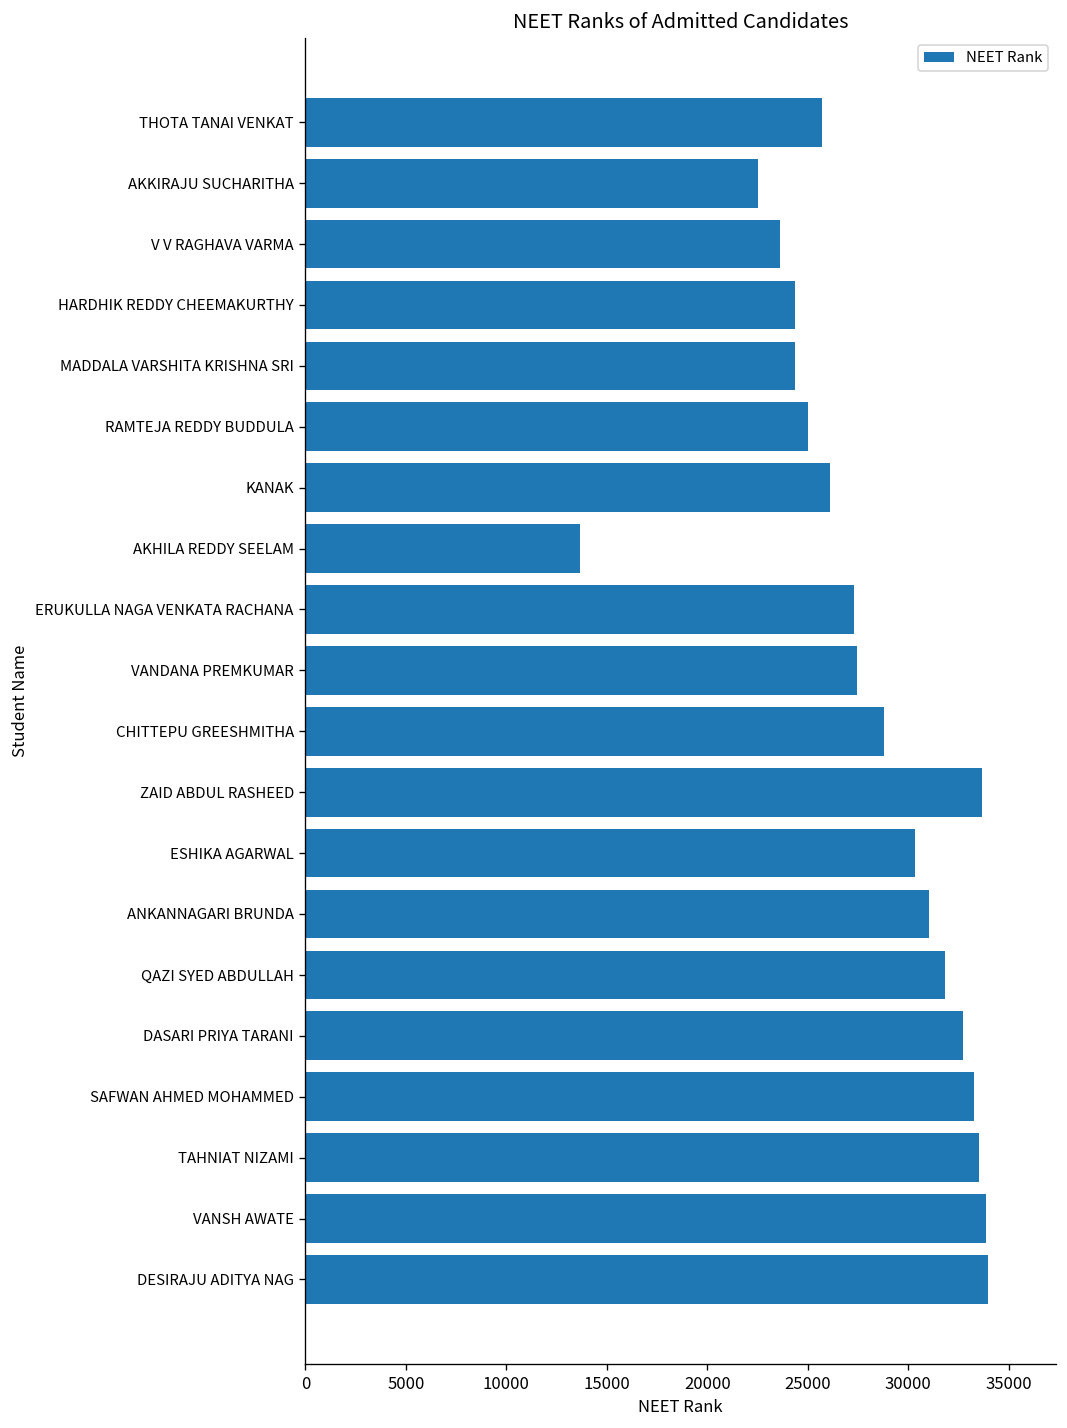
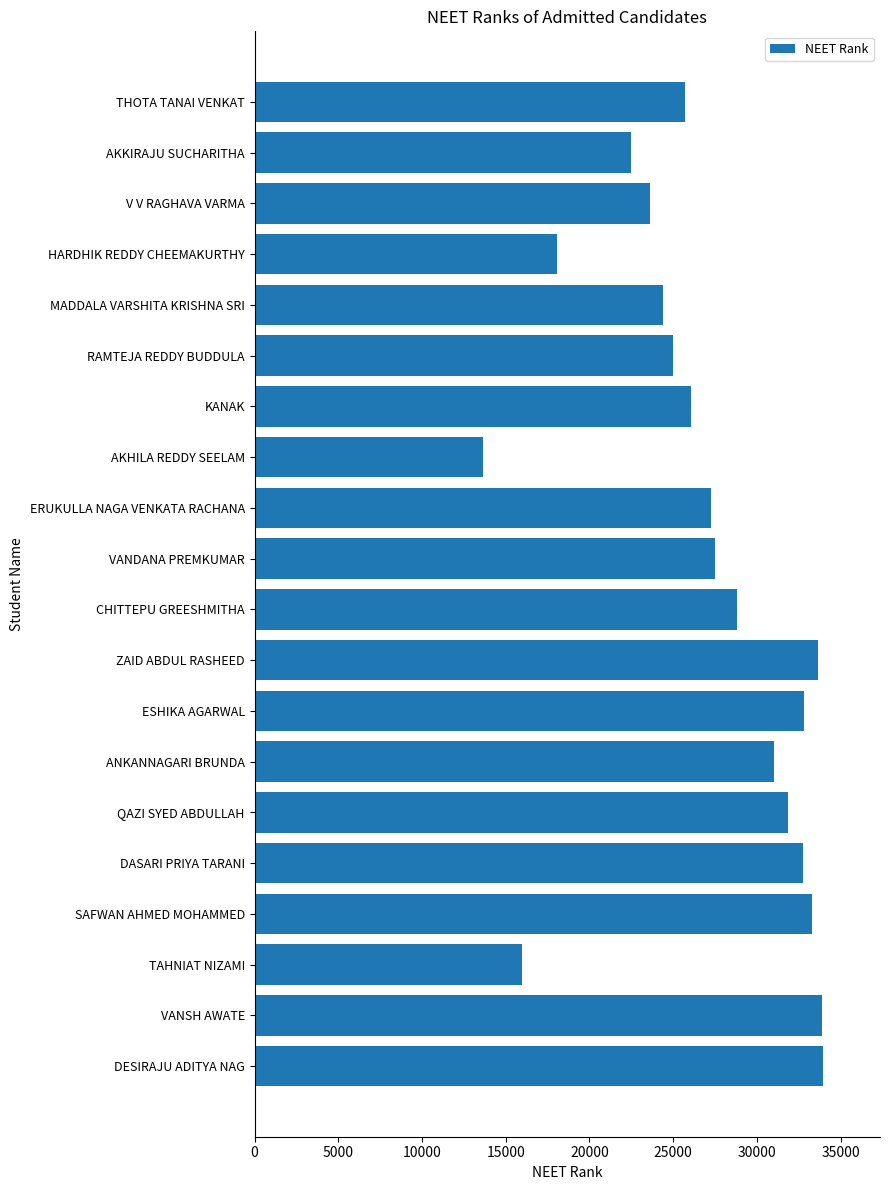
  {
    "THOTA TANAI VENKAT": 25700,
    "AKKIRAJU SUCHARITHA": 22500,
    "V V RAGHAVA VARMA": 23600,
-   "HARDHIK REDDY CHEEMAKURTHY": 24400,
+   "HARDHIK REDDY CHEEMAKURTHY": 18100,
    "MADDALA VARSHITA KRISHNA SRI": 24400,
    "RAMTEJA REDDY BUDDULA": 25000,
    "KANAK": 26100,
    "AKHILA REDDY SEELAM": 13700,
    "ERUKULLA NAGA VENKATA RACHANA": 27300,
    "VANDANA PREMKUMAR": 27500,
    "CHITTEPU GREESHMITHA": 28800,
    "ZAID ABDUL RASHEED": 33700,
-   "ESHIKA AGARWAL": 30300,
+   "ESHIKA AGARWAL": 32800,
    "ANKANNAGARI BRUNDA": 31000,
    "QAZI SYED ABDULLAH": 31800,
    "DASARI PRIYA TARANI": 32700,
    "SAFWAN AHMED MOHAMMED": 33300,
-   "TAHNIAT NIZAMI": 33500,
+   "TAHNIAT NIZAMI": 16000,
    "VANSH AWATE": 33900,
    "DESIRAJU ADITYA NAG": 34000
  }
